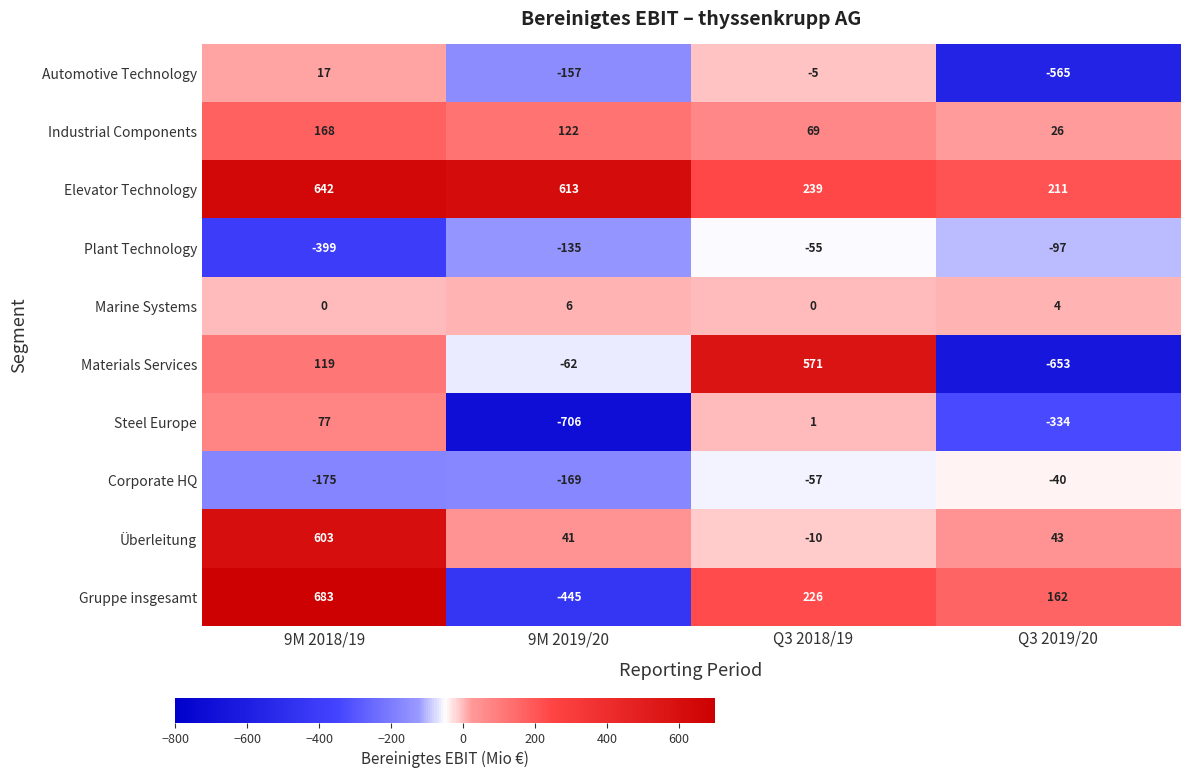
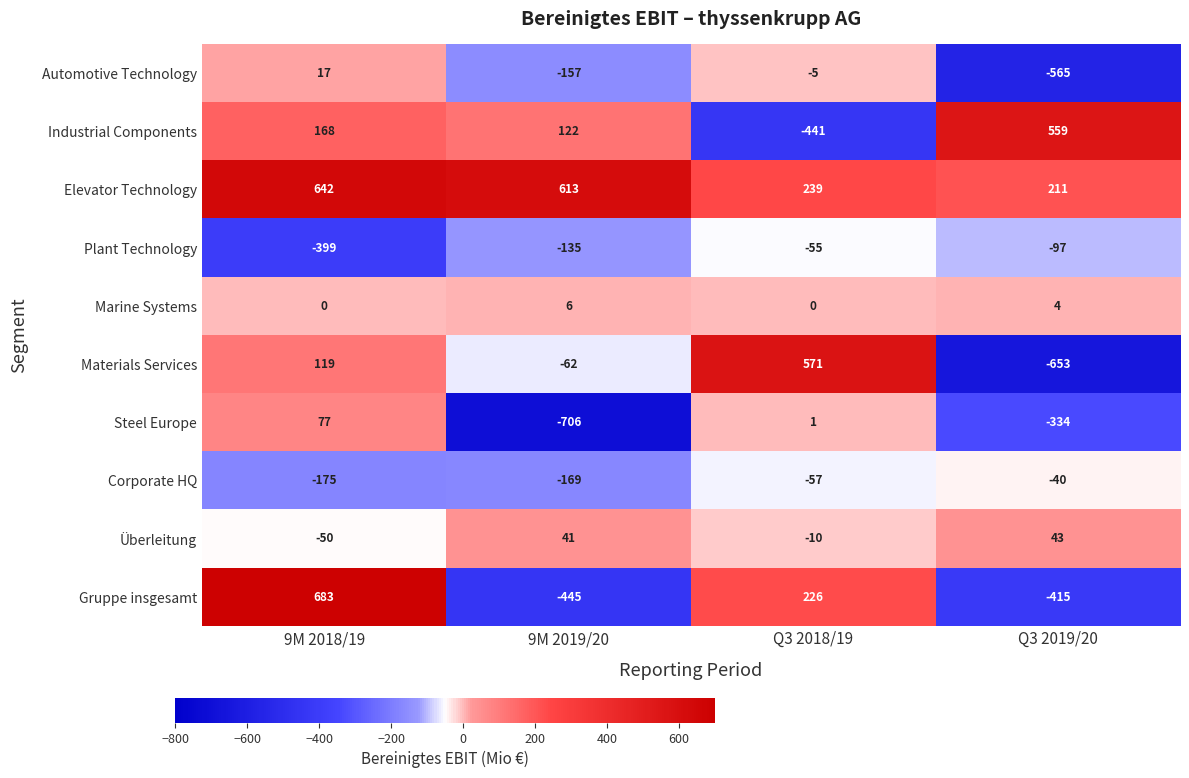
  {
    "Automotive Technology": {
      "9M 2018/19": 17,
      "9M 2019/20": -157,
      "Q3 2018/19": -5,
      "Q3 2019/20": -565
    },
    "Industrial Components": {
      "9M 2018/19": 168,
      "9M 2019/20": 122,
-     "Q3 2018/19": 69,
-     "Q3 2019/20": 26
+     "Q3 2018/19": -441,
+     "Q3 2019/20": 559
    },
    "Elevator Technology": {
      "9M 2018/19": 642,
      "9M 2019/20": 613,
      "Q3 2018/19": 239,
      "Q3 2019/20": 211
    },
    "Plant Technology": {
      "9M 2018/19": -399,
      "9M 2019/20": -135,
      "Q3 2018/19": -55,
      "Q3 2019/20": -97
    },
    "Marine Systems": {
      "9M 2018/19": 0,
      "9M 2019/20": 6,
      "Q3 2018/19": 0,
      "Q3 2019/20": 4
    },
    "Materials Services": {
      "9M 2018/19": 119,
      "9M 2019/20": -62,
      "Q3 2018/19": 571,
      "Q3 2019/20": -653
    },
    "Steel Europe": {
      "9M 2018/19": 77,
      "9M 2019/20": -706,
      "Q3 2018/19": 1,
      "Q3 2019/20": -334
    },
    "Corporate HQ": {
      "9M 2018/19": -175,
      "9M 2019/20": -169,
      "Q3 2018/19": -57,
      "Q3 2019/20": -40
    },
    "Überleitung": {
-     "9M 2018/19": 603,
+     "9M 2018/19": -50,
      "9M 2019/20": 41,
      "Q3 2018/19": -10,
      "Q3 2019/20": 43
    },
    "Gruppe insgesamt": {
      "9M 2018/19": 683,
      "9M 2019/20": -445,
      "Q3 2018/19": 226,
-     "Q3 2019/20": 162
+     "Q3 2019/20": -415
    }
  }
